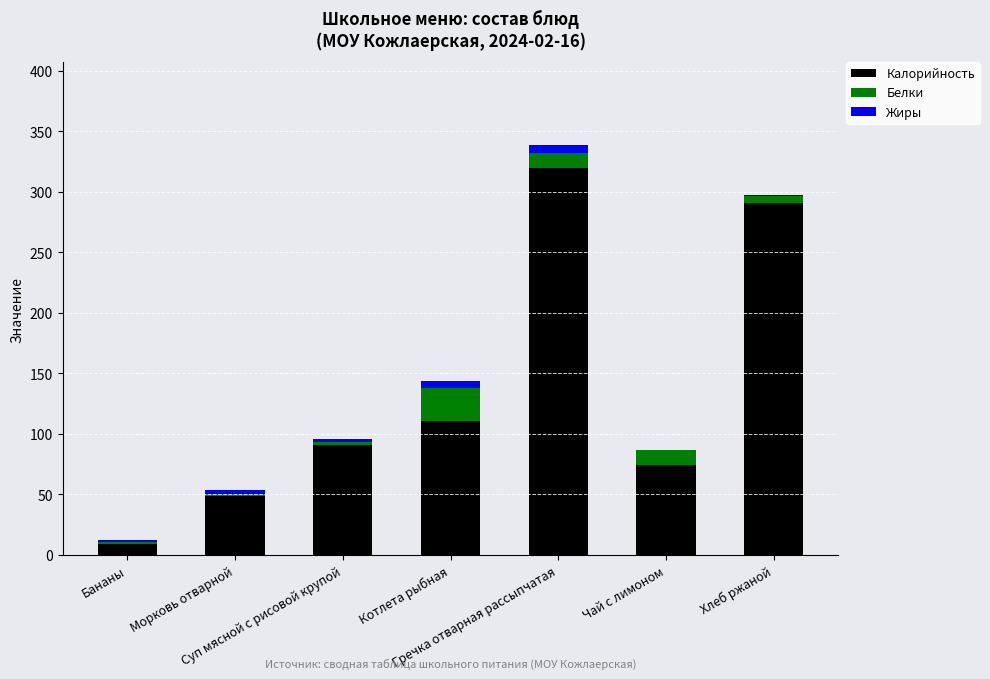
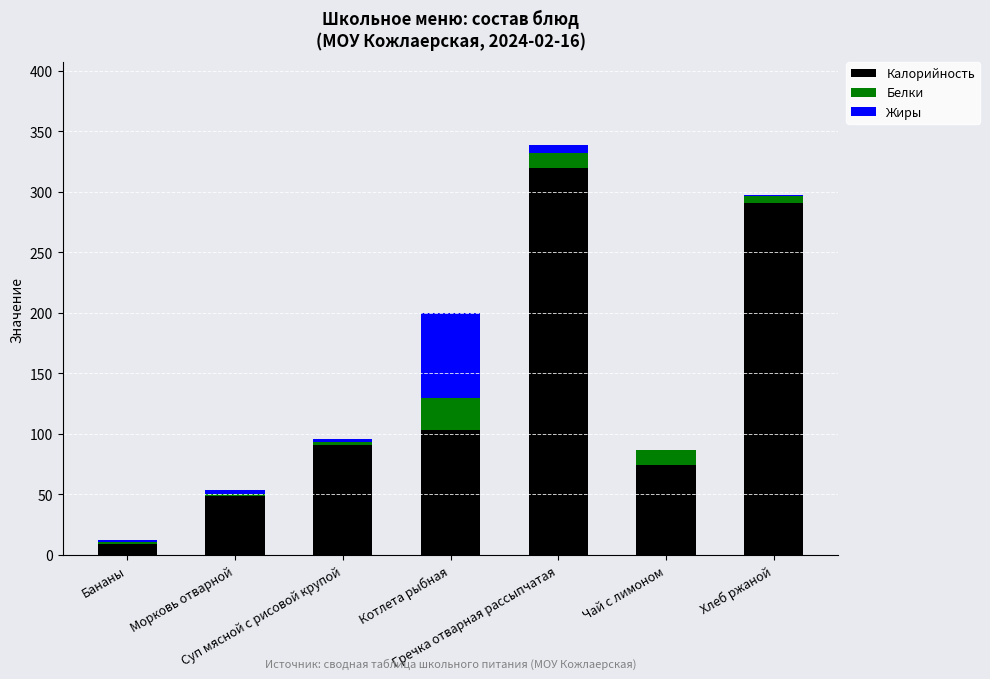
  {
    "Калорийность": {
      "Бананы": 9,
      "Морковь отварной": 49,
      "Суп мясной с рисовой крупой": 91,
-     "Котлета рыбная": 111,
+     "Котлета рыбная": 103,
      "Гречка отварная рассыпчатая": 320,
      "Чай с лимоном": 74,
      "Хлеб ржаной": 291
    },
    "Белки": {
      "Котлета рыбная": 27,
      "Гречка отварная рассыпчатая": 12,
      "Чай с лимоном": 13,
      "Хлеб ржаной": 6
    },
    "Жиры": {
      "Морковь отварной": 3,
      "Суп мясной с рисовой крупой": 3,
-     "Котлета рыбная": 6,
+     "Котлета рыбная": 70,
      "Гречка отварная рассыпчатая": 7,
      "Чай с лимоном": 0
    }
  }
